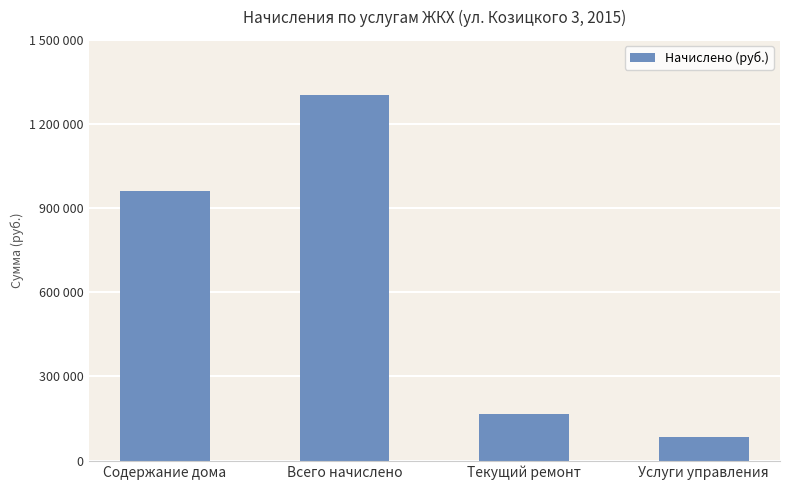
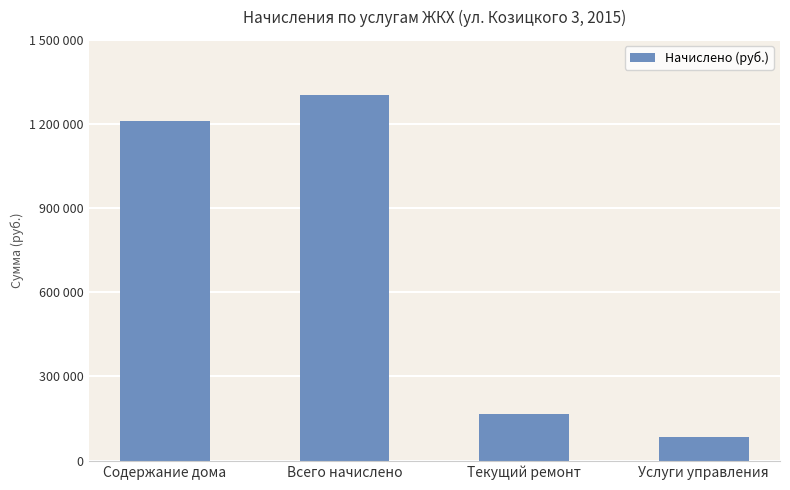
  {
-   "Содержание дома": 960000,
+   "Содержание дома": 1210000,
    "Всего начислено": 1300000,
    "Текущий ремонт": 170000,
    "Услуги управления": 80000
  }
